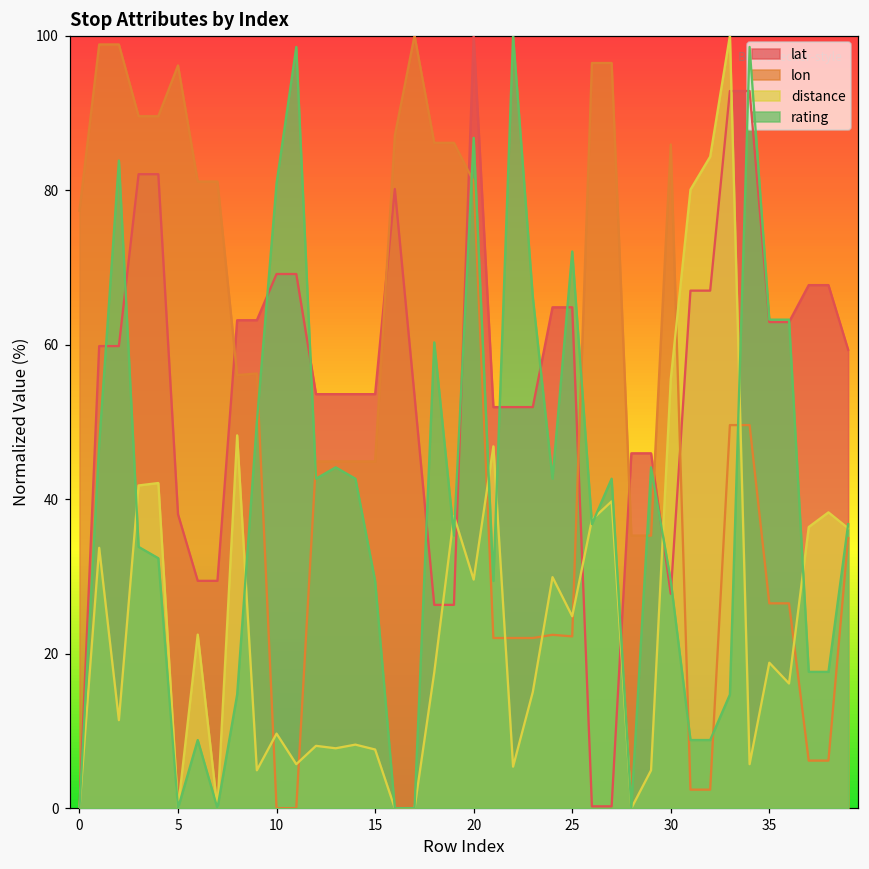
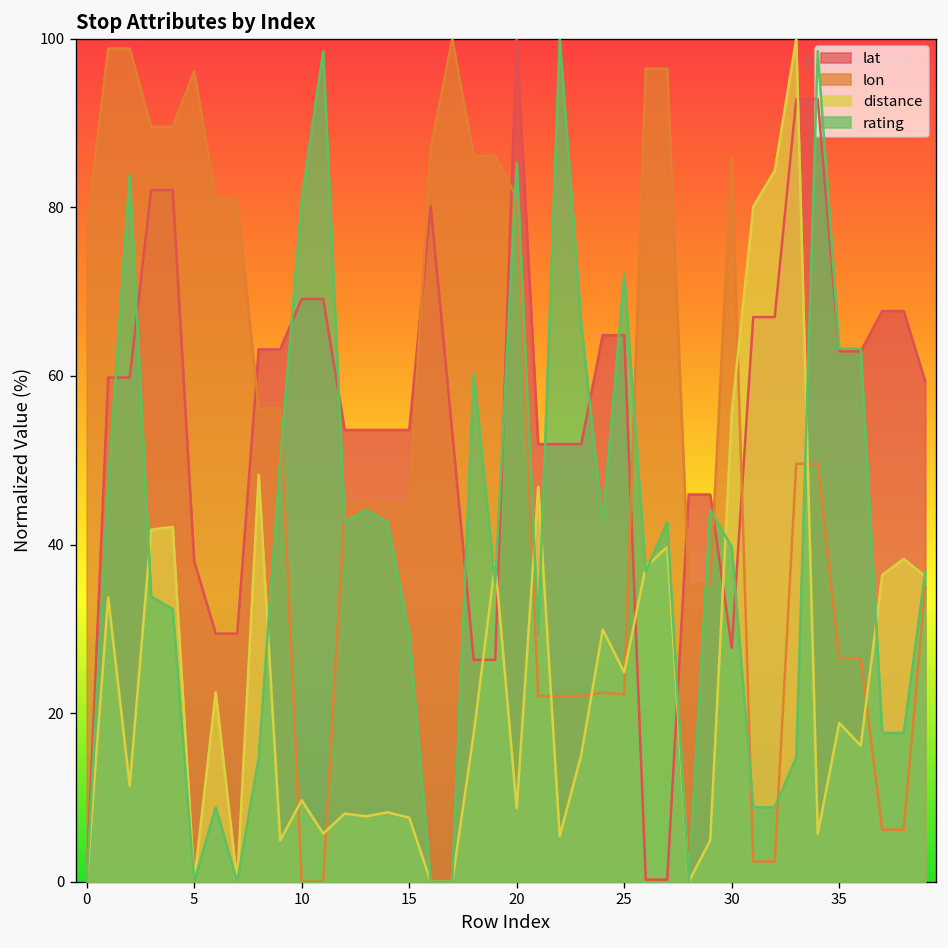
  {
    "distance": {
      "10": 10,
      "15": 8,
-     "20": 30,
+     "20": 9,
      "25": 25,
      "30": 56,
      "35": 19
    },
    "rating": {
      "10": 81,
      "15": 29,
-     "20": 87,
+     "20": 85,
      "25": 72,
-     "30": 29
+     "30": 40
    }
  }
